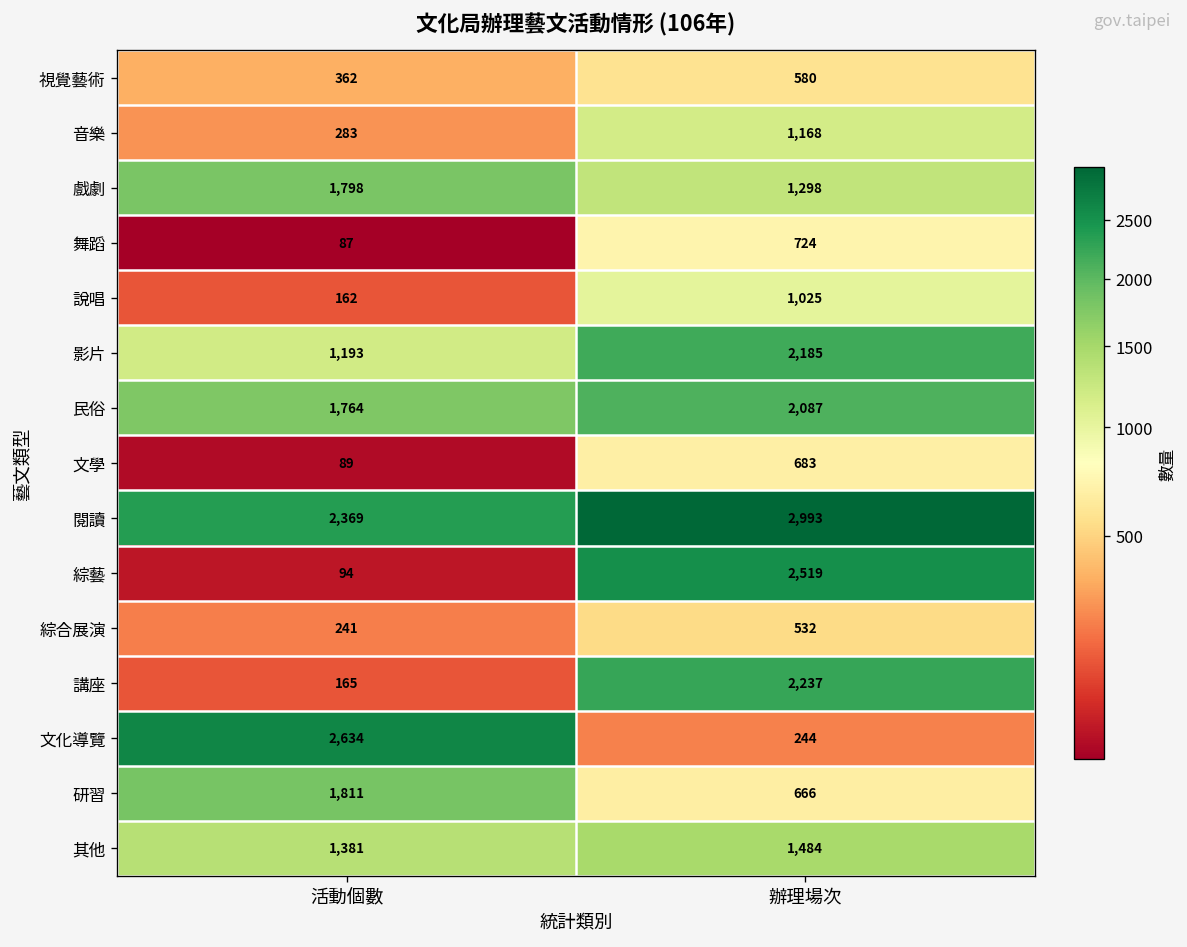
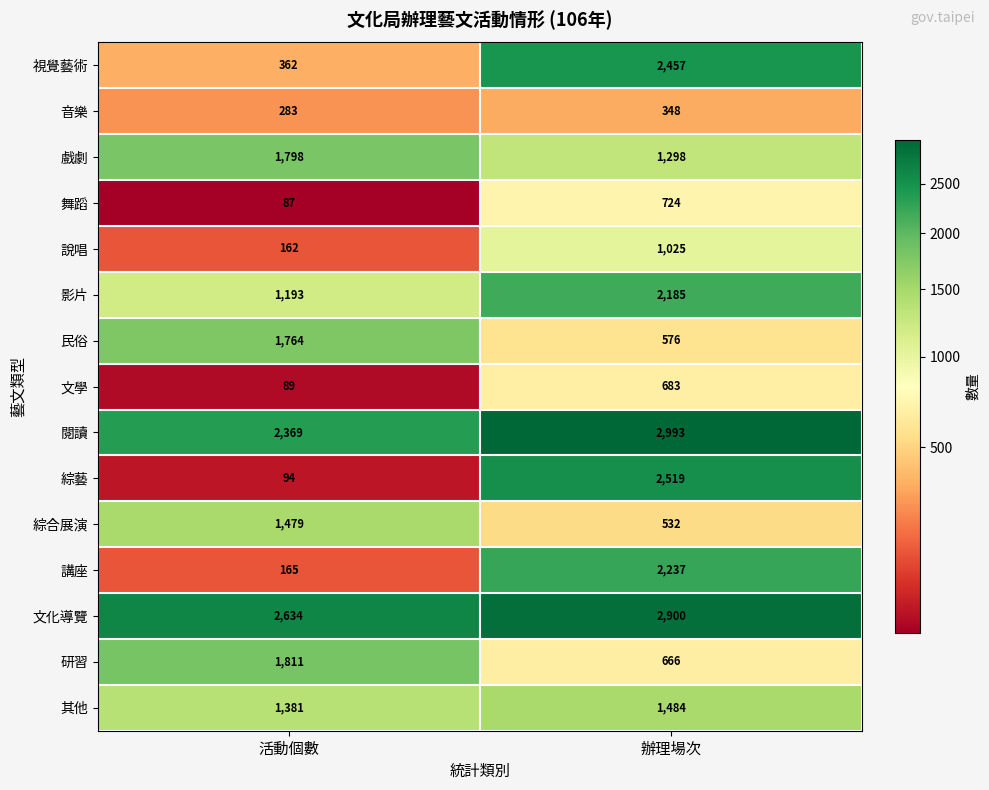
  {
    "視覺藝術": {
      "活動個數": "362",
-     "辦理場次": "580"
+     "辦理場次": "2,457"
    },
    "音樂": {
      "活動個數": "283",
-     "辦理場次": "1,168"
+     "辦理場次": "348"
    },
    "戲劇": {
      "活動個數": "1,798",
      "辦理場次": "1,298"
    },
    "舞蹈": {
      "活動個數": "87",
      "辦理場次": "724"
    },
    "說唱": {
      "活動個數": "162",
      "辦理場次": "1,025"
    },
    "影片": {
      "活動個數": "1,193",
      "辦理場次": "2,185"
    },
    "民俗": {
      "活動個數": "1,764",
-     "辦理場次": "2,087"
+     "辦理場次": "576"
    },
    "文學": {
      "活動個數": "89",
      "辦理場次": "683"
    },
    "閱讀": {
      "活動個數": "2,369",
      "辦理場次": "2,993"
    },
    "綜藝": {
      "活動個數": "94",
      "辦理場次": "2,519"
    },
    "綜合展演": {
-     "活動個數": "241",
+     "活動個數": "1,479",
      "辦理場次": "532"
    },
    "講座": {
      "活動個數": "165",
      "辦理場次": "2,237"
    },
    "文化導覽": {
      "活動個數": "2,634",
-     "辦理場次": "244"
+     "辦理場次": "2,900"
    },
    "研習": {
      "活動個數": "1,811",
      "辦理場次": "666"
    },
    "其他": {
      "活動個數": "1,381",
      "辦理場次": "1,484"
    }
  }
